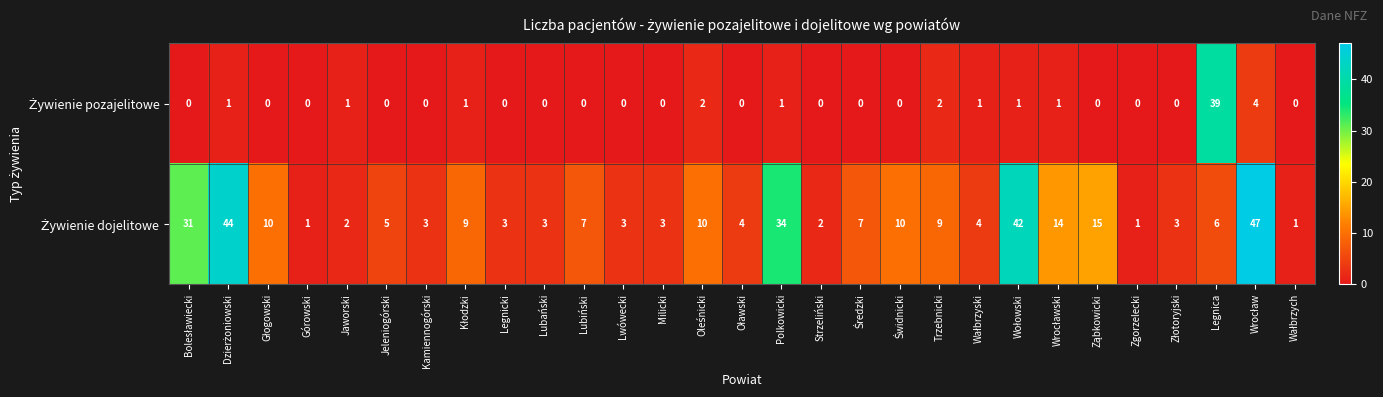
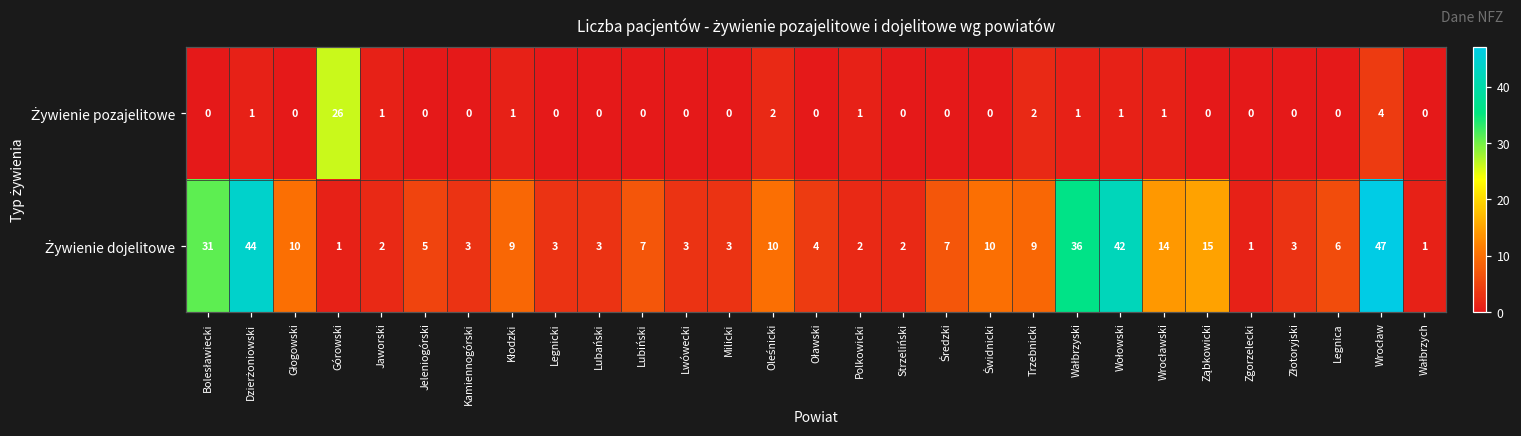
  {
    "Żywienie pozajelitowe": {
      "Bolesławiecki": 0,
      "Dzierżoniowski": 1,
      "Głogowski": 0,
-     "Górowski": 0,
+     "Górowski": 26,
      "Jaworski": 1,
      "Jeleniogórski": 0,
      "Kamiennogórski": 0,
      "Kłodzki": 1,
      "Legnicki": 0,
      "Lubański": 0,
      "Lubiński": 0,
      "Lwówecki": 0,
      "Milicki": 0,
      "Oleśnicki": 2,
      "Oławski": 0,
      "Polkowicki": 1,
      "Strzeliński": 0,
      "Średzki": 0,
      "Świdnicki": 0,
      "Trzebnicki": 2,
      "Wałbrzyski": 1,
      "Wołowski": 1,
      "Wrocławski": 1,
      "Ząbkowicki": 0,
      "Zgorzelecki": 0,
      "Złotoryjski": 0,
-     "Legnica": 39,
+     "Legnica": 0,
      "Wrocław": 4,
      "Wałbrzych": 0
    },
    "Żywienie dojelitowe": {
      "Bolesławiecki": 31,
      "Dzierżoniowski": 44,
      "Głogowski": 10,
      "Górowski": 1,
      "Jaworski": 2,
      "Jeleniogórski": 5,
      "Kamiennogórski": 3,
      "Kłodzki": 9,
      "Legnicki": 3,
      "Lubański": 3,
      "Lubiński": 7,
      "Lwówecki": 3,
      "Milicki": 3,
      "Oleśnicki": 10,
      "Oławski": 4,
-     "Polkowicki": 34,
+     "Polkowicki": 2,
      "Strzeliński": 2,
      "Średzki": 7,
      "Świdnicki": 10,
      "Trzebnicki": 9,
-     "Wałbrzyski": 4,
+     "Wałbrzyski": 36,
      "Wołowski": 42,
      "Wrocławski": 14,
      "Ząbkowicki": 15,
      "Zgorzelecki": 1,
      "Złotoryjski": 3,
      "Legnica": 6,
      "Wrocław": 47,
      "Wałbrzych": 1
    }
  }
